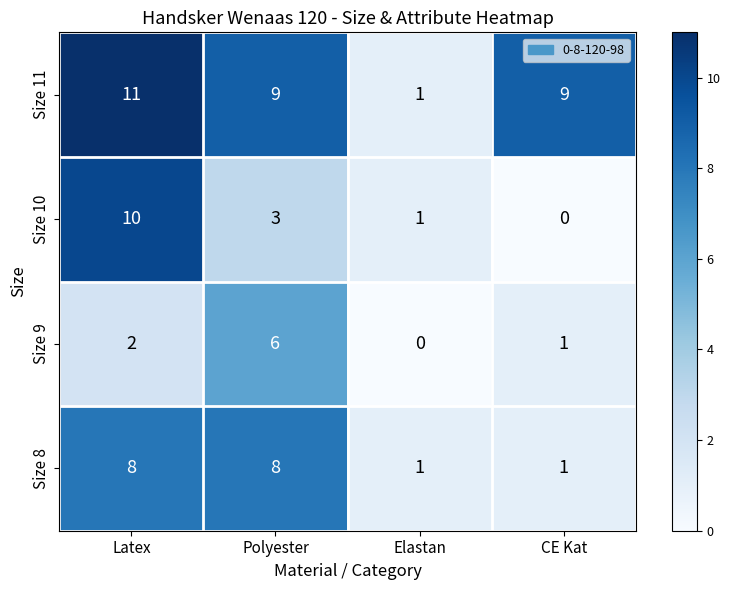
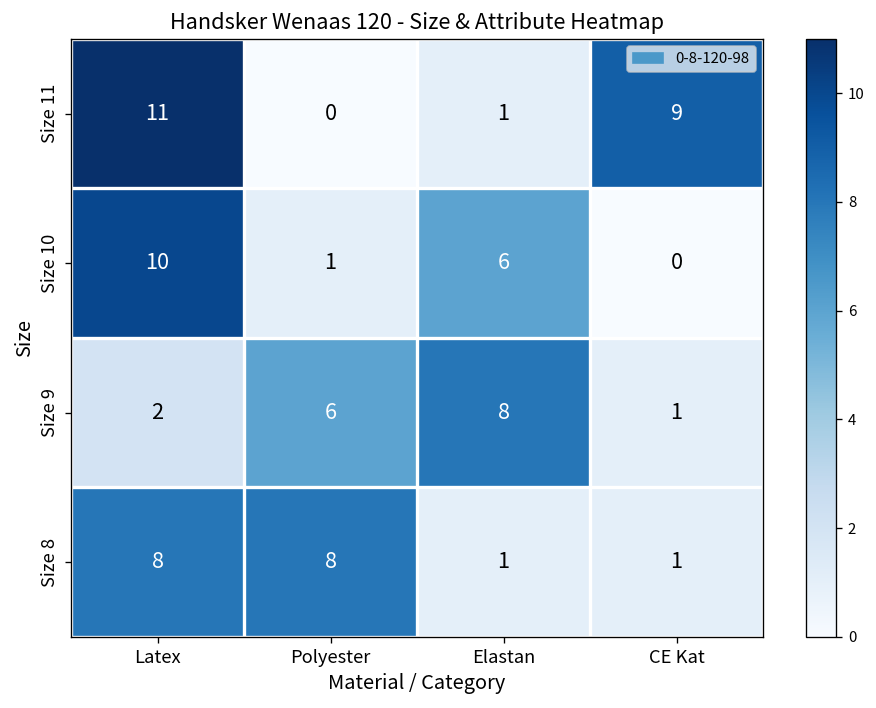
  {
    "Size 11": {
      "Latex": 11,
-     "Polyester": 9,
+     "Polyester": 0,
      "Elastan": 1,
      "CE Kat": 9
    },
    "Size 10": {
      "Latex": 10,
-     "Polyester": 3,
-     "Elastan": 1,
+     "Polyester": 1,
+     "Elastan": 6,
      "CE Kat": 0
    },
    "Size 9": {
      "Latex": 2,
      "Polyester": 6,
-     "Elastan": 0,
+     "Elastan": 8,
      "CE Kat": 1
    },
    "Size 8": {
      "Latex": 8,
      "Polyester": 8,
      "Elastan": 1,
      "CE Kat": 1
    }
  }
